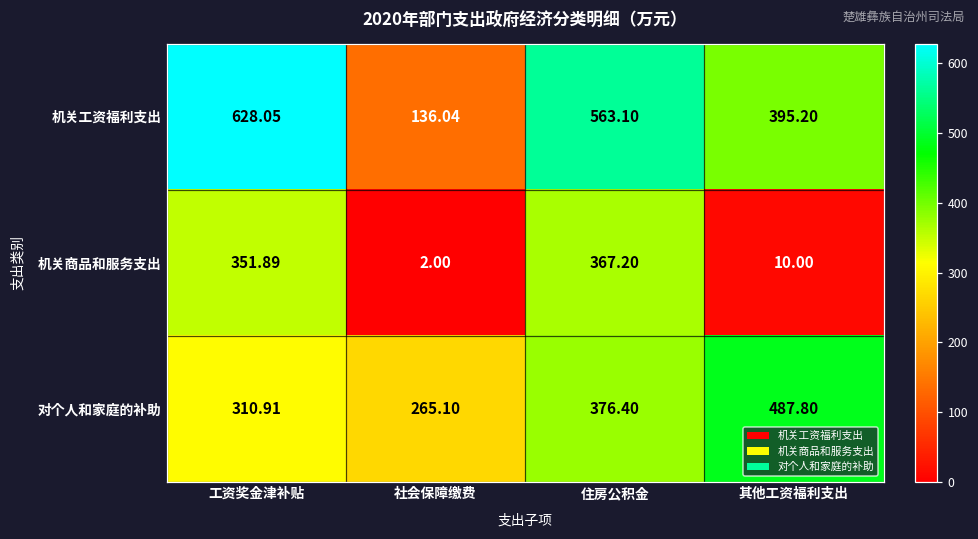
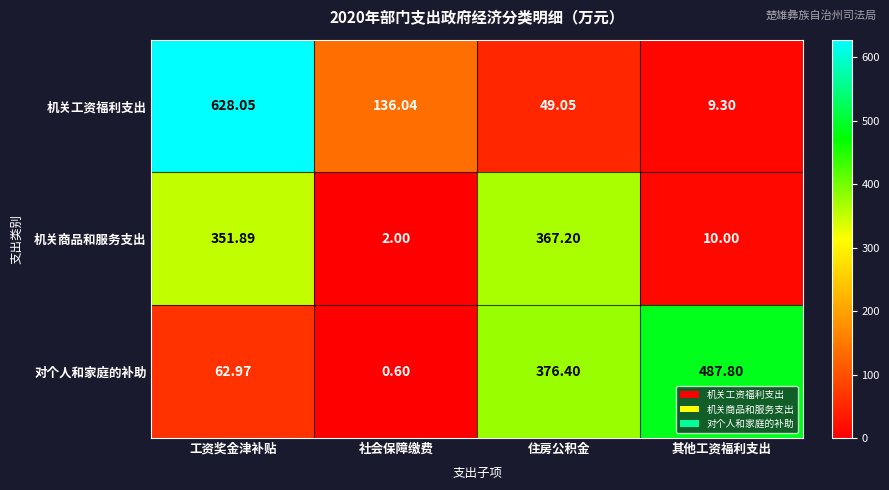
  {
    "机关工资福利支出": {
      "工资奖金津补贴": 628.05,
      "社会保障缴费": 136.04,
-     "住房公积金": 563.10,
-     "其他工资福利支出": 395.20
+     "住房公积金": 49.05,
+     "其他工资福利支出": 9.30
    },
    "机关商品和服务支出": {
      "工资奖金津补贴": 351.89,
      "社会保障缴费": 2.00,
      "住房公积金": 367.20,
      "其他工资福利支出": 10.00
    },
    "对个人和家庭的补助": {
-     "工资奖金津补贴": 310.91,
-     "社会保障缴费": 265.10,
+     "工资奖金津补贴": 62.97,
+     "社会保障缴费": 0.60,
      "住房公积金": 376.40,
      "其他工资福利支出": 487.80
    }
  }
